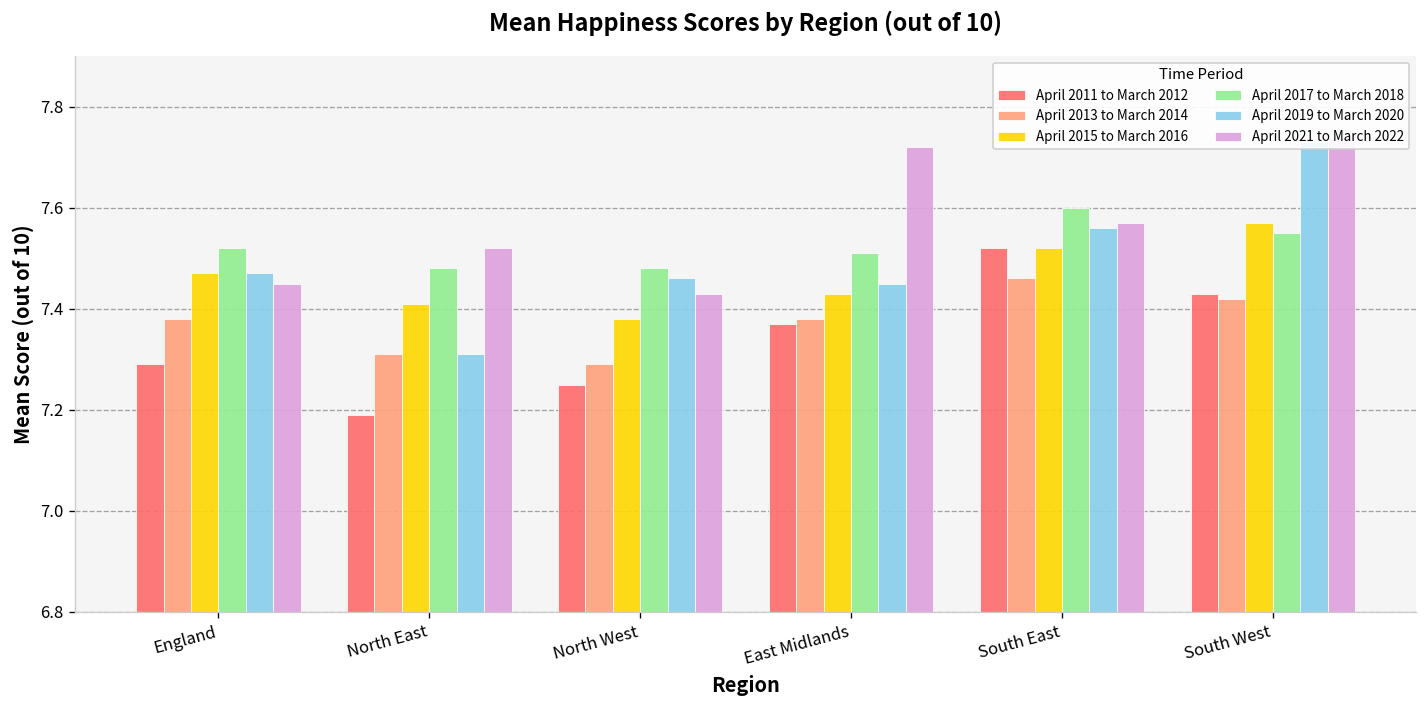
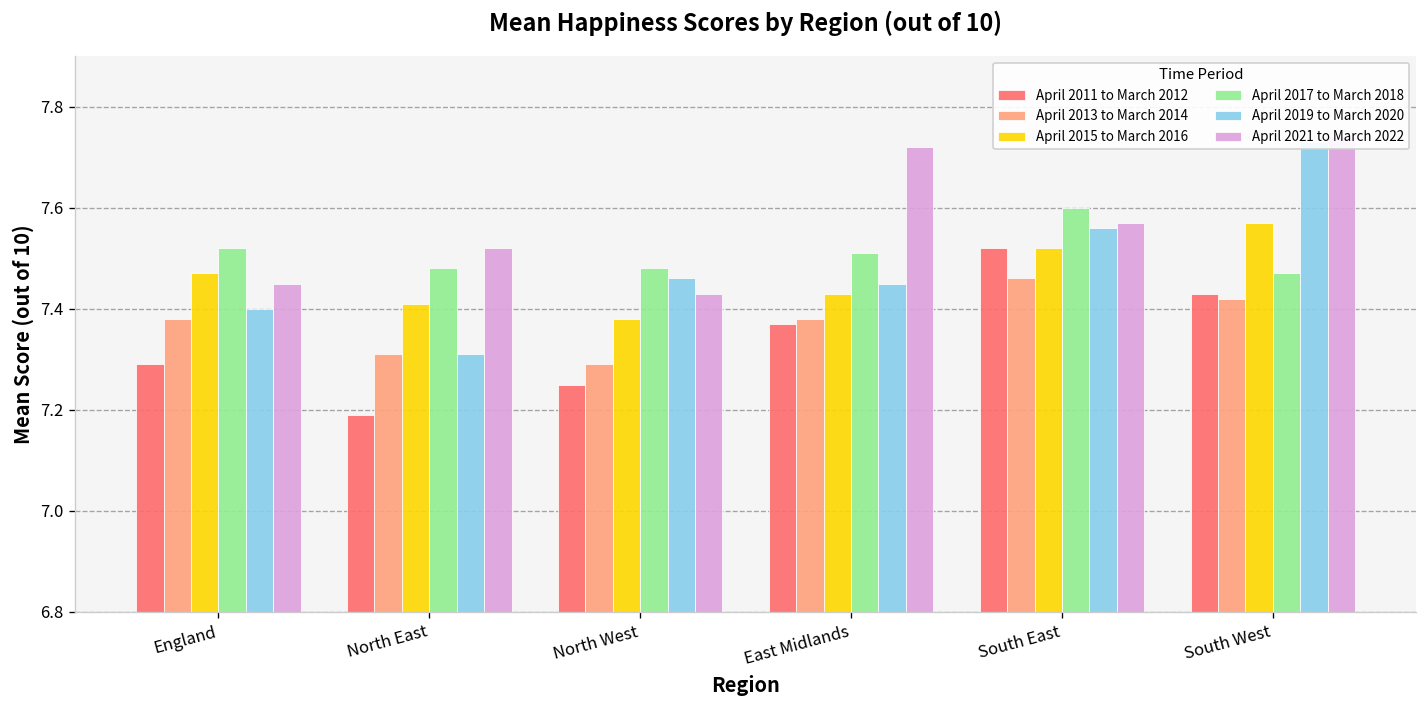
  {
    "April 2015 to March 2016": {
      "England": 7.47,
      "North East": 7.41,
      "North West": 7.38,
      "East Midlands": 7.43,
      "South East": 7.52,
      "South West": 7.57
    },
    "April 2017 to March 2018": {
      "England": 7.52,
      "North East": 7.48,
      "North West": 7.48,
      "East Midlands": 7.51,
      "South East": 7.60,
-     "South West": 7.55
+     "South West": 7.47
    },
    "April 2019 to March 2020": {
-     "England": 7.47,
+     "England": 7.40,
      "North East": 7.31,
      "North West": 7.46,
      "East Midlands": 7.45,
      "South East": 7.56
    },
    "April 2021 to March 2022": {
      "England": 7.45,
      "North East": 7.52,
      "North West": 7.43,
      "East Midlands": 7.72,
      "South East": 7.57
    }
  }
